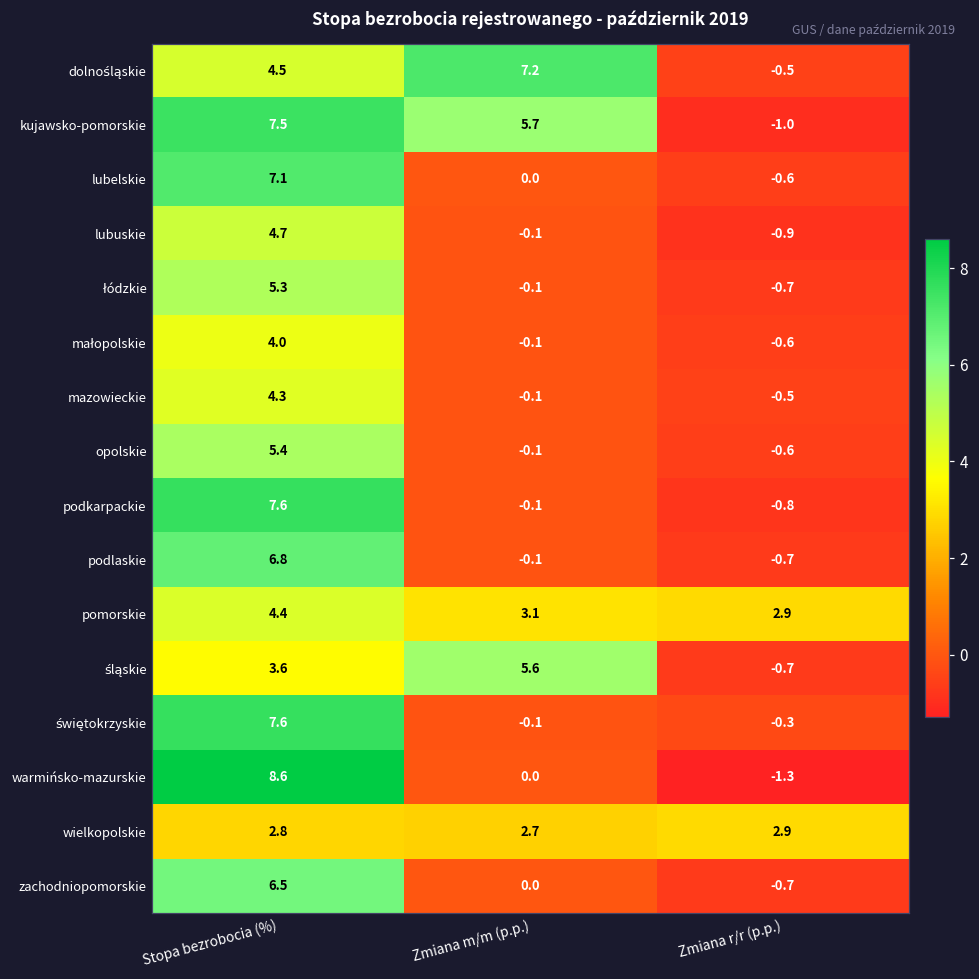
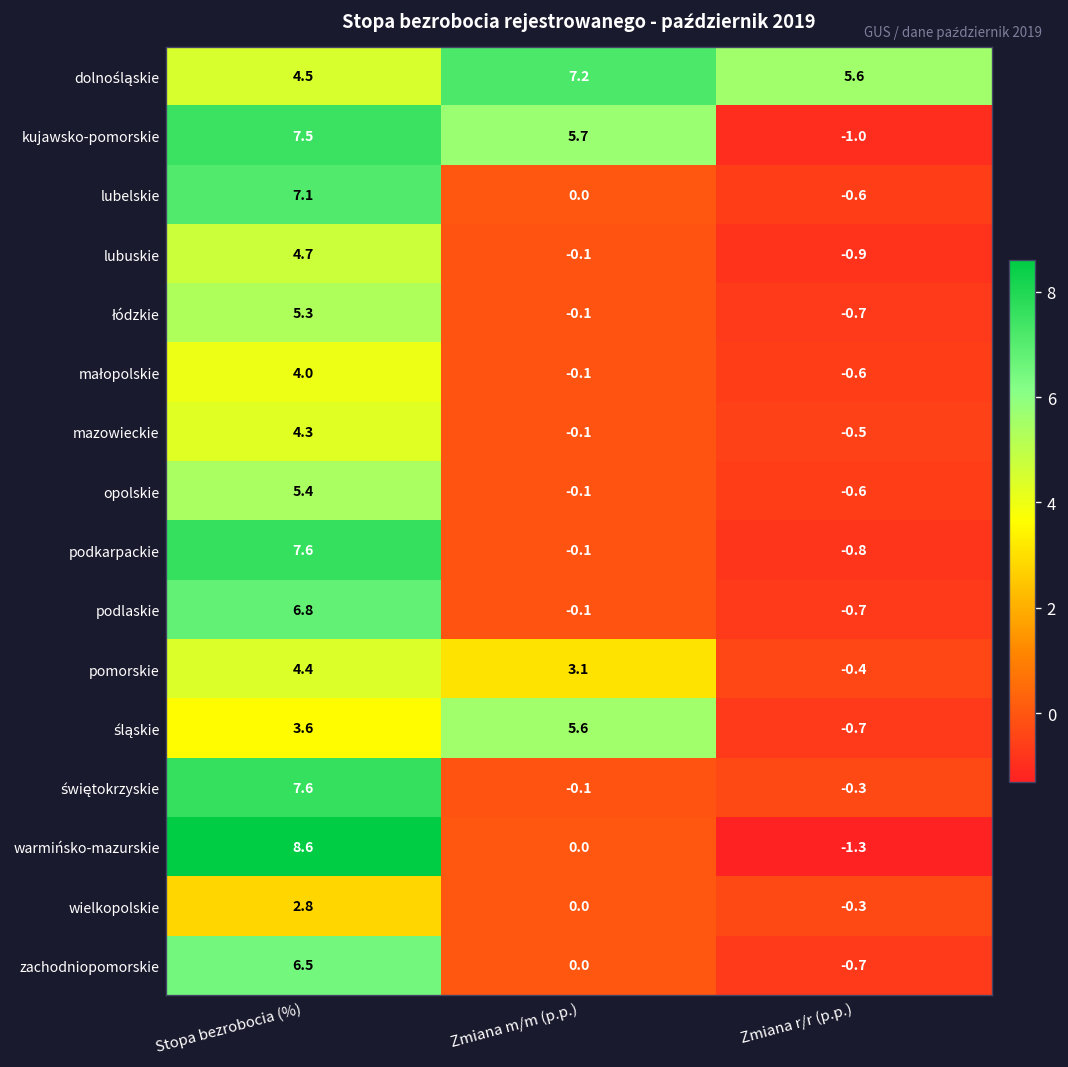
  {
    "dolnośląskie": {
      "Stopa bezrobocia (%)": 4.5,
      "Zmiana m/m (p.p.)": 7.2,
-     "Zmiana r/r (p.p.)": -0.5
+     "Zmiana r/r (p.p.)": 5.6
    },
    "kujawsko-pomorskie": {
      "Stopa bezrobocia (%)": 7.5,
      "Zmiana m/m (p.p.)": 5.7,
      "Zmiana r/r (p.p.)": -1.0
    },
    "lubelskie": {
      "Stopa bezrobocia (%)": 7.1,
      "Zmiana m/m (p.p.)": 0.0,
      "Zmiana r/r (p.p.)": -0.6
    },
    "lubuskie": {
      "Stopa bezrobocia (%)": 4.7,
      "Zmiana m/m (p.p.)": -0.1,
      "Zmiana r/r (p.p.)": -0.9
    },
    "łódzkie": {
      "Stopa bezrobocia (%)": 5.3,
      "Zmiana m/m (p.p.)": -0.1,
      "Zmiana r/r (p.p.)": -0.7
    },
    "małopolskie": {
      "Stopa bezrobocia (%)": 4.0,
      "Zmiana m/m (p.p.)": -0.1,
      "Zmiana r/r (p.p.)": -0.6
    },
    "mazowieckie": {
      "Stopa bezrobocia (%)": 4.3,
      "Zmiana m/m (p.p.)": -0.1,
      "Zmiana r/r (p.p.)": -0.5
    },
    "opolskie": {
      "Stopa bezrobocia (%)": 5.4,
      "Zmiana m/m (p.p.)": -0.1,
      "Zmiana r/r (p.p.)": -0.6
    },
    "podkarpackie": {
      "Stopa bezrobocia (%)": 7.6,
      "Zmiana m/m (p.p.)": -0.1,
      "Zmiana r/r (p.p.)": -0.8
    },
    "podlaskie": {
      "Stopa bezrobocia (%)": 6.8,
      "Zmiana m/m (p.p.)": -0.1,
      "Zmiana r/r (p.p.)": -0.7
    },
    "pomorskie": {
      "Stopa bezrobocia (%)": 4.4,
      "Zmiana m/m (p.p.)": 3.1,
-     "Zmiana r/r (p.p.)": 2.9
+     "Zmiana r/r (p.p.)": -0.4
    },
    "śląskie": {
      "Stopa bezrobocia (%)": 3.6,
      "Zmiana m/m (p.p.)": 5.6,
      "Zmiana r/r (p.p.)": -0.7
    },
    "świętokrzyskie": {
      "Stopa bezrobocia (%)": 7.6,
      "Zmiana m/m (p.p.)": -0.1,
      "Zmiana r/r (p.p.)": -0.3
    },
    "warmińsko-mazurskie": {
      "Stopa bezrobocia (%)": 8.6,
      "Zmiana m/m (p.p.)": 0.0,
      "Zmiana r/r (p.p.)": -1.3
    },
    "wielkopolskie": {
      "Stopa bezrobocia (%)": 2.8,
-     "Zmiana m/m (p.p.)": 2.7,
-     "Zmiana r/r (p.p.)": 2.9
+     "Zmiana m/m (p.p.)": 0.0,
+     "Zmiana r/r (p.p.)": -0.3
    },
    "zachodniopomorskie": {
      "Stopa bezrobocia (%)": 6.5,
      "Zmiana m/m (p.p.)": 0.0,
      "Zmiana r/r (p.p.)": -0.7
    }
  }
